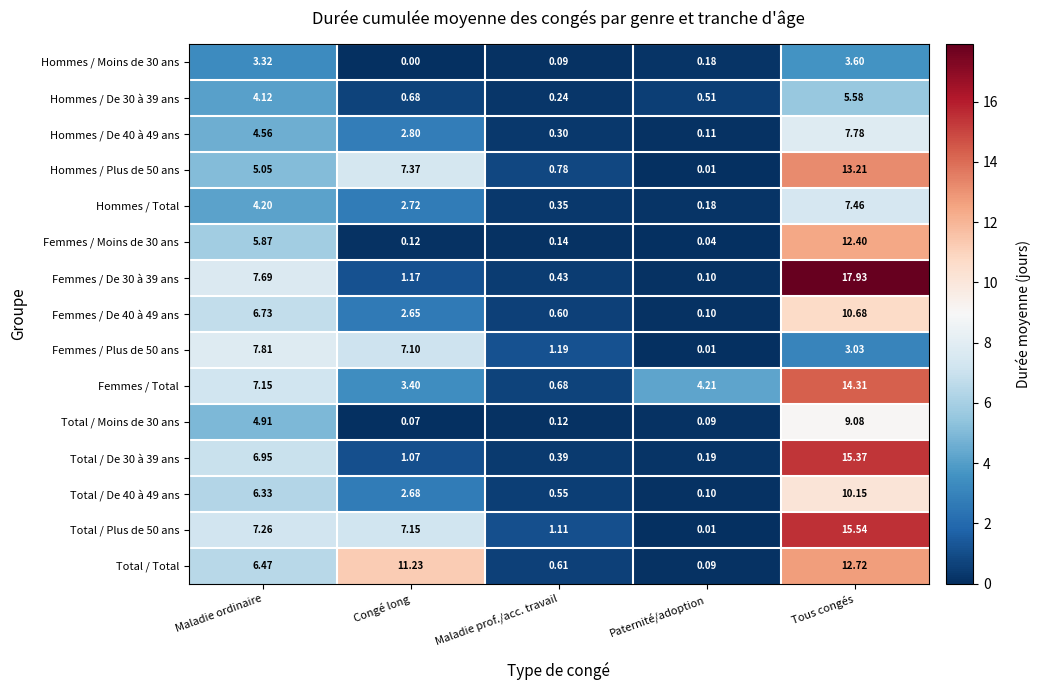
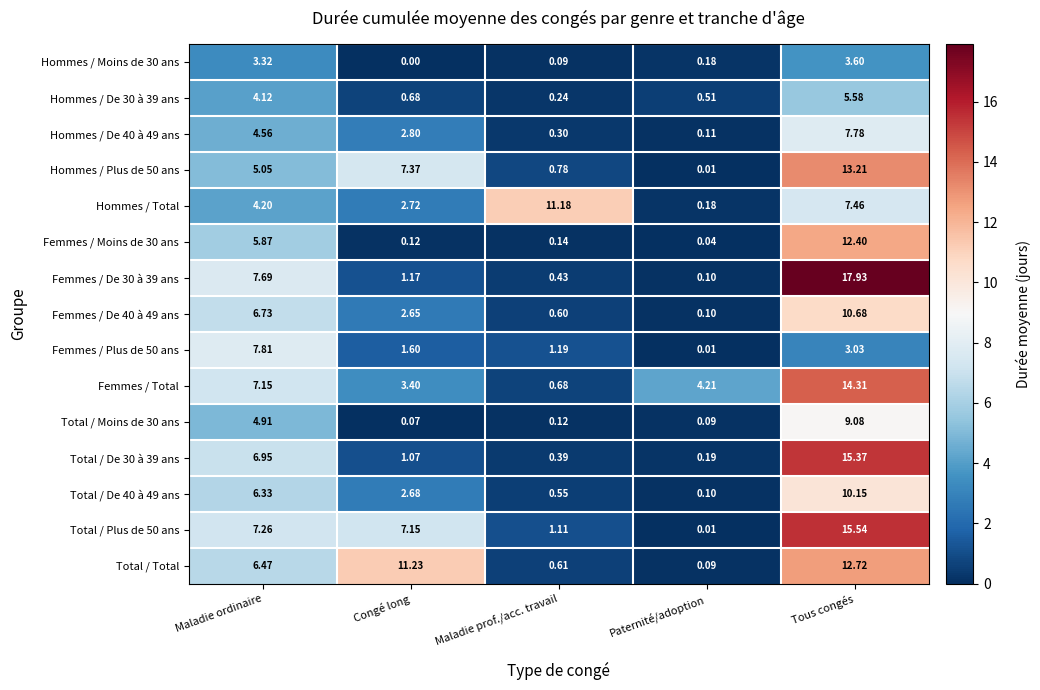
  {
    "Hommes / Moins de 30 ans": {
      "Maladie ordinaire": 3.32,
      "Congé long": 0.00,
      "Maladie prof./acc. travail": 0.09,
      "Paternité/adoption": 0.18,
      "Tous congés": 3.60
    },
    "Hommes / De 30 à 39 ans": {
      "Maladie ordinaire": 4.12,
      "Congé long": 0.68,
      "Maladie prof./acc. travail": 0.24,
      "Paternité/adoption": 0.51,
      "Tous congés": 5.58
    },
    "Hommes / De 40 à 49 ans": {
      "Maladie ordinaire": 4.56,
      "Congé long": 2.80,
      "Maladie prof./acc. travail": 0.30,
      "Paternité/adoption": 0.11,
      "Tous congés": 7.78
    },
    "Hommes / Plus de 50 ans": {
      "Maladie ordinaire": 5.05,
      "Congé long": 7.37,
      "Maladie prof./acc. travail": 0.78,
      "Paternité/adoption": 0.01,
      "Tous congés": 13.21
    },
    "Hommes / Total": {
      "Maladie ordinaire": 4.20,
      "Congé long": 2.72,
-     "Maladie prof./acc. travail": 0.35,
+     "Maladie prof./acc. travail": 11.18,
      "Paternité/adoption": 0.18,
      "Tous congés": 7.46
    },
    "Femmes / Moins de 30 ans": {
      "Maladie ordinaire": 5.87,
      "Congé long": 0.12,
      "Maladie prof./acc. travail": 0.14,
      "Paternité/adoption": 0.04,
      "Tous congés": 12.40
    },
    "Femmes / De 30 à 39 ans": {
      "Maladie ordinaire": 7.69,
      "Congé long": 1.17,
      "Maladie prof./acc. travail": 0.43,
      "Paternité/adoption": 0.10,
      "Tous congés": 17.93
    },
    "Femmes / De 40 à 49 ans": {
      "Maladie ordinaire": 6.73,
      "Congé long": 2.65,
      "Maladie prof./acc. travail": 0.60,
      "Paternité/adoption": 0.10,
      "Tous congés": 10.68
    },
    "Femmes / Plus de 50 ans": {
      "Maladie ordinaire": 7.81,
-     "Congé long": 7.10,
+     "Congé long": 1.60,
      "Maladie prof./acc. travail": 1.19,
      "Paternité/adoption": 0.01,
      "Tous congés": 3.03
    },
    "Femmes / Total": {
      "Maladie ordinaire": 7.15,
      "Congé long": 3.40,
      "Maladie prof./acc. travail": 0.68,
      "Paternité/adoption": 4.21,
      "Tous congés": 14.31
    },
    "Total / Moins de 30 ans": {
      "Maladie ordinaire": 4.91,
      "Congé long": 0.07,
      "Maladie prof./acc. travail": 0.12,
      "Paternité/adoption": 0.09,
      "Tous congés": 9.08
    },
    "Total / De 30 à 39 ans": {
      "Maladie ordinaire": 6.95,
      "Congé long": 1.07,
      "Maladie prof./acc. travail": 0.39,
      "Paternité/adoption": 0.19,
      "Tous congés": 15.37
    },
    "Total / De 40 à 49 ans": {
      "Maladie ordinaire": 6.33,
      "Congé long": 2.68,
      "Maladie prof./acc. travail": 0.55,
      "Paternité/adoption": 0.10,
      "Tous congés": 10.15
    },
    "Total / Plus de 50 ans": {
      "Maladie ordinaire": 7.26,
      "Congé long": 7.15,
      "Maladie prof./acc. travail": 1.11,
      "Paternité/adoption": 0.01,
      "Tous congés": 15.54
    },
    "Total / Total": {
      "Maladie ordinaire": 6.47,
      "Congé long": 11.23,
      "Maladie prof./acc. travail": 0.61,
      "Paternité/adoption": 0.09,
      "Tous congés": 12.72
    }
  }
